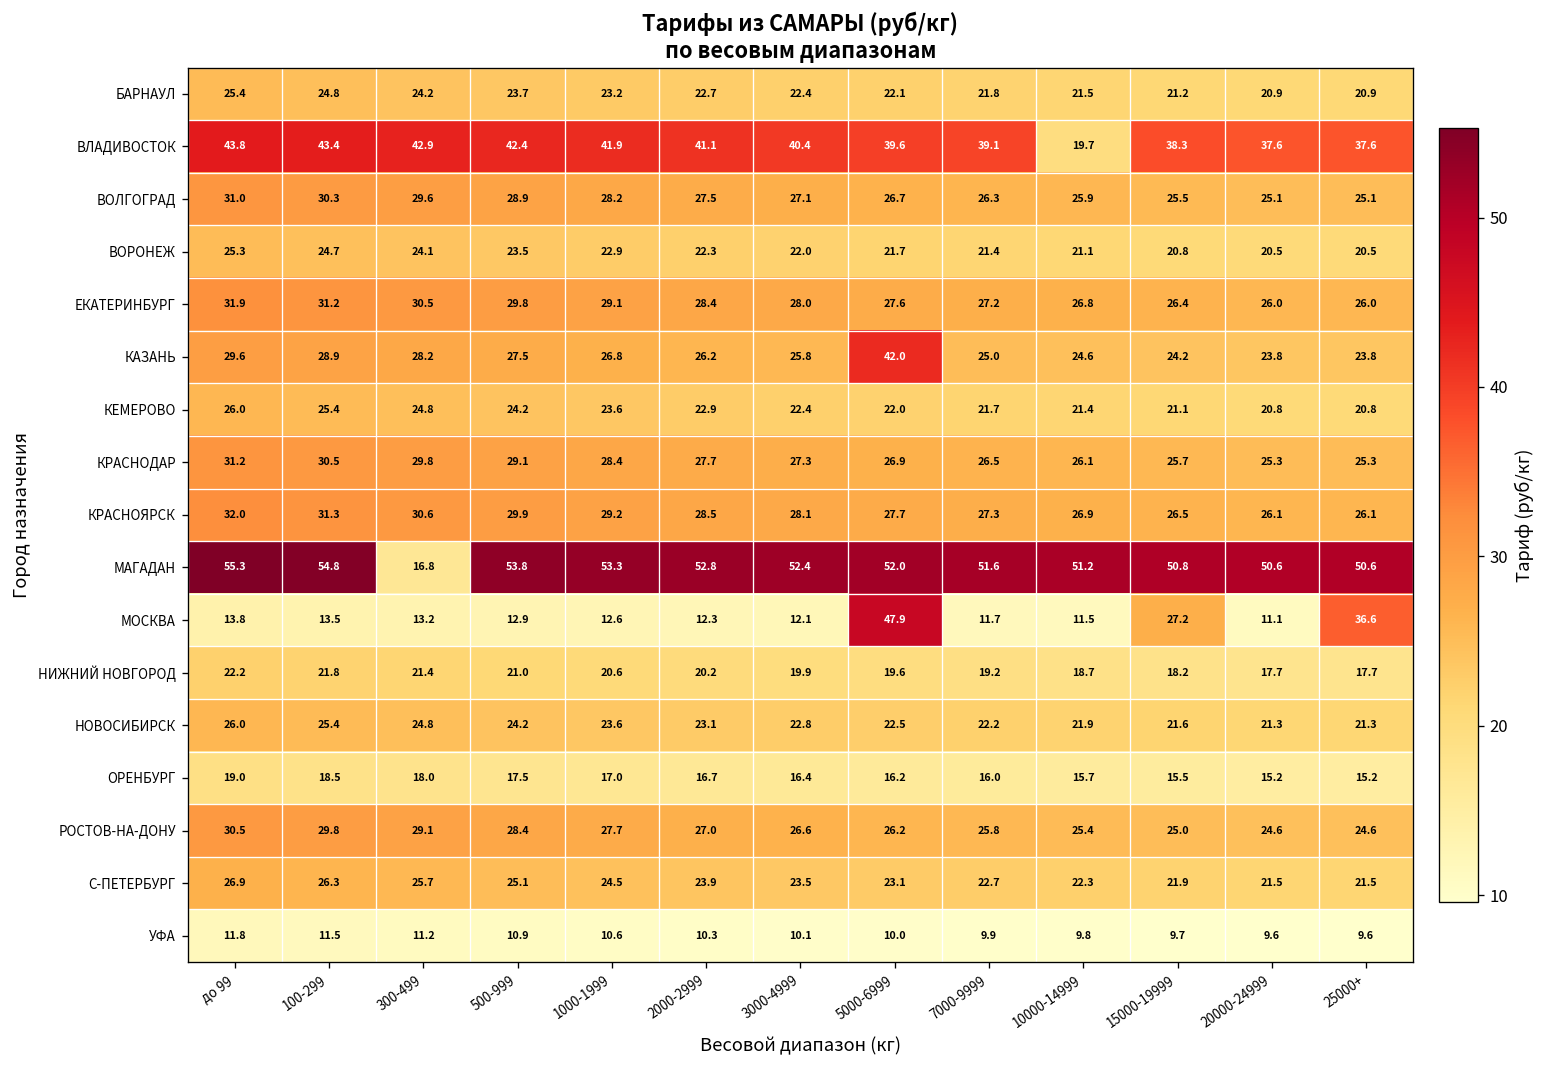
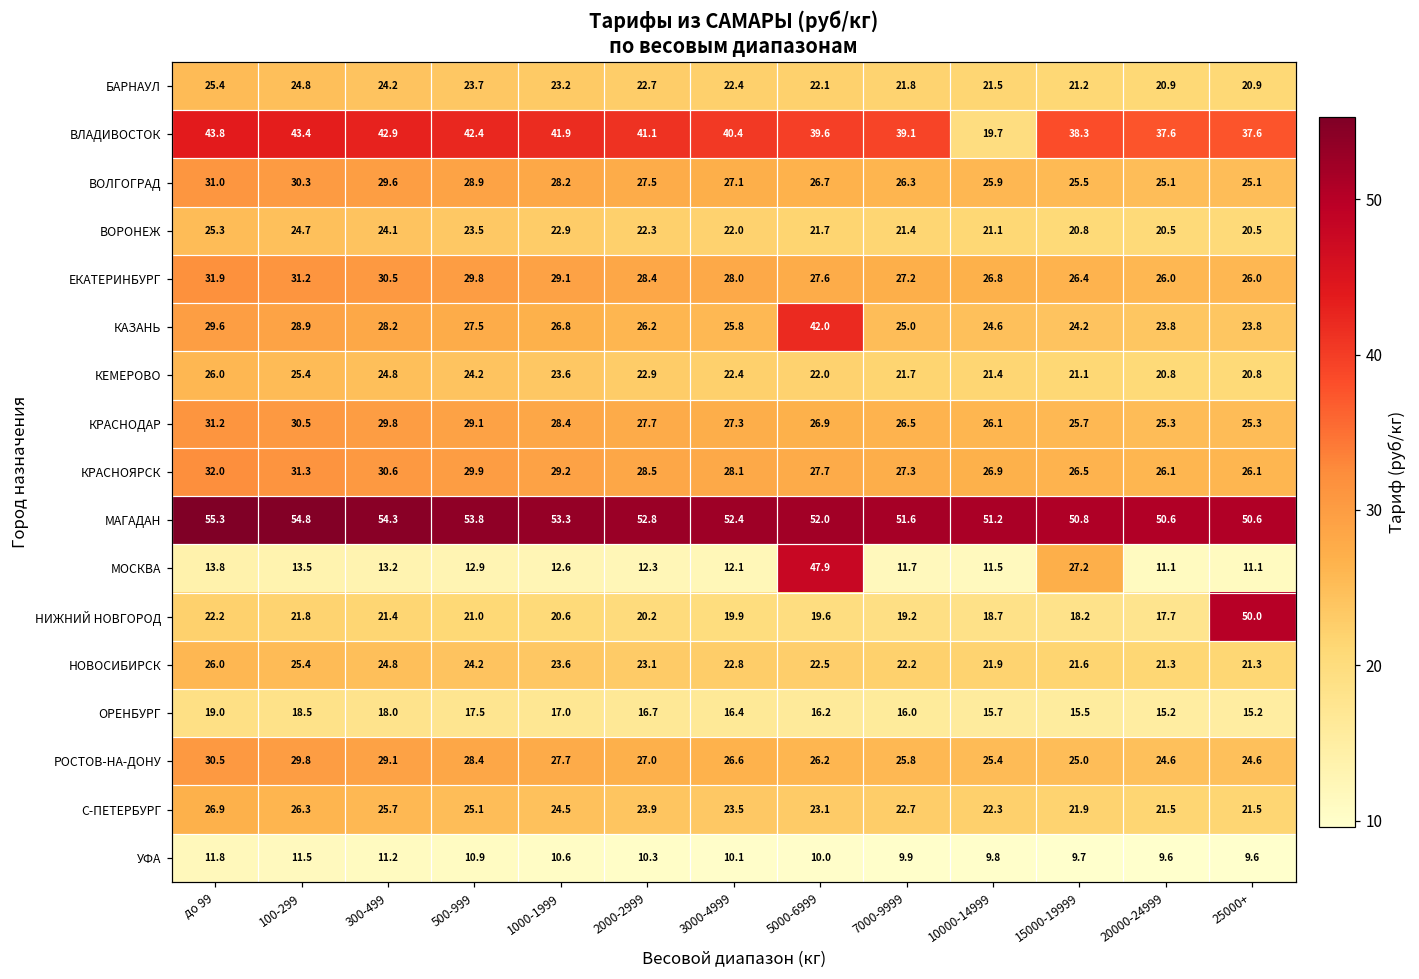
  {
    "МАГАДАН": {
      "до 99": 55.3,
      "100-299": 54.8,
-     "300-499": 16.8,
+     "300-499": 54.3,
      "500-999": 53.8,
      "1000-1999": 53.3,
      "2000-2999": 52.8,
      "3000-4999": 52.4,
      "5000-6999": 52.0,
      "7000-9999": 51.6,
      "10000-14999": 51.2,
      "15000-19999": 50.8,
      "20000-24999": 50.6,
      "25000+": 50.6
    },
    "МОСКВА": {
      "до 99": 13.8,
      "100-299": 13.5,
      "300-499": 13.2,
      "500-999": 12.9,
      "1000-1999": 12.6,
      "2000-2999": 12.3,
      "3000-4999": 12.1,
      "5000-6999": 47.9,
      "7000-9999": 11.7,
      "10000-14999": 11.5,
      "15000-19999": 27.2,
      "20000-24999": 11.1,
-     "25000+": 36.6
+     "25000+": 11.1
    },
    "НИЖНИЙ НОВГОРОД": {
      "до 99": 22.2,
      "100-299": 21.8,
      "300-499": 21.4,
      "500-999": 21.0,
      "1000-1999": 20.6,
      "2000-2999": 20.2,
      "3000-4999": 19.9,
      "5000-6999": 19.6,
      "7000-9999": 19.2,
      "10000-14999": 18.7,
      "15000-19999": 18.2,
      "20000-24999": 17.7,
-     "25000+": 17.7
+     "25000+": 50.0
    }
  }
